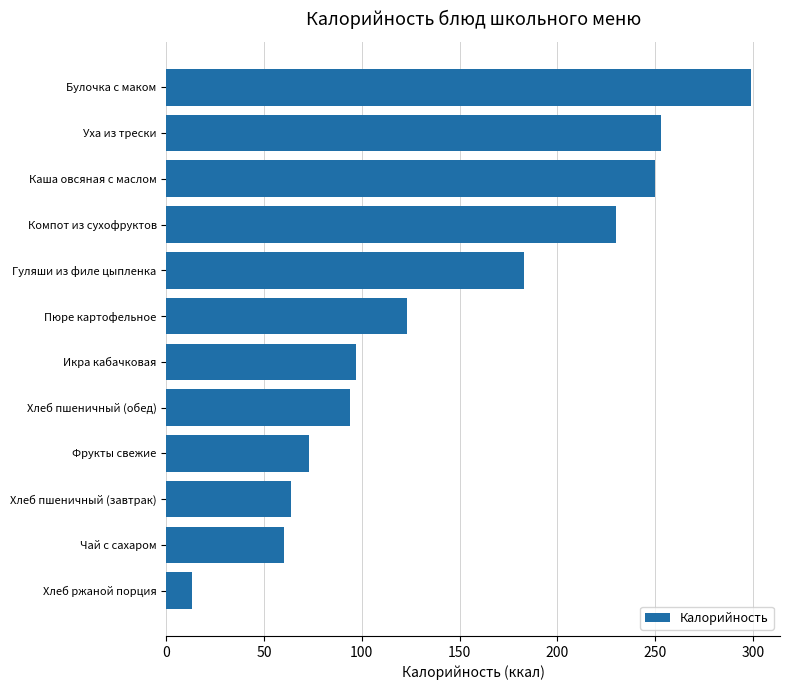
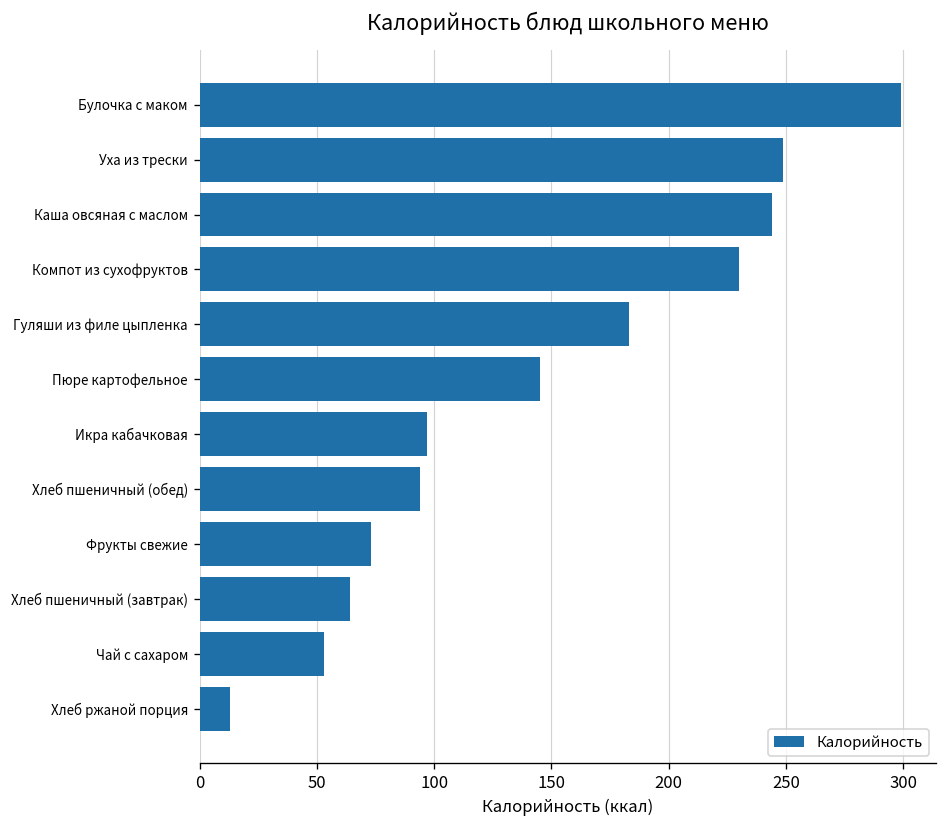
  {
    "Булочка с маком": 299,
-   "Уха из трески": 253,
-   "Каша овсяная с маслом": 250,
+   "Уха из трески": 249,
+   "Каша овсяная с маслом": 244,
    "Компот из сухофруктов": 230,
    "Гуляши из филе цыпленка": 183,
-   "Пюре картофельное": 123,
+   "Пюре картофельное": 145,
    "Икра кабачковая": 97,
    "Хлеб пшеничный (обед)": 94,
    "Фрукты свежие": 73,
    "Хлеб пшеничный (завтрак)": 64,
-   "Чай с сахаром": 60,
+   "Чай с сахаром": 53,
    "Хлеб ржаной порция": 13
  }
